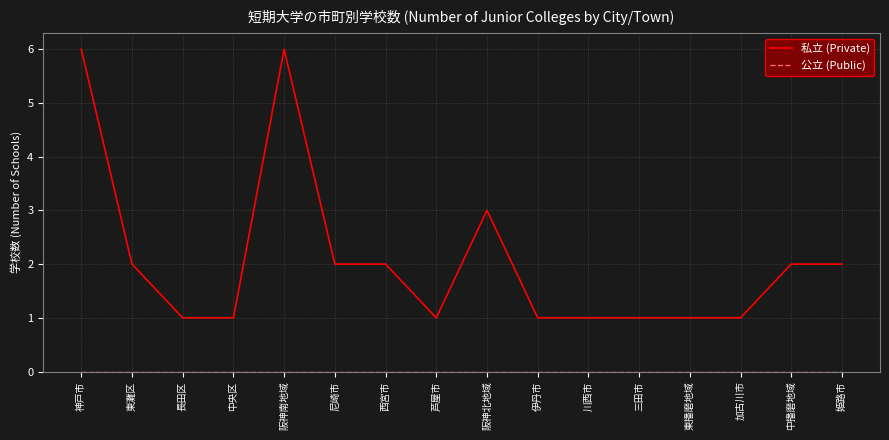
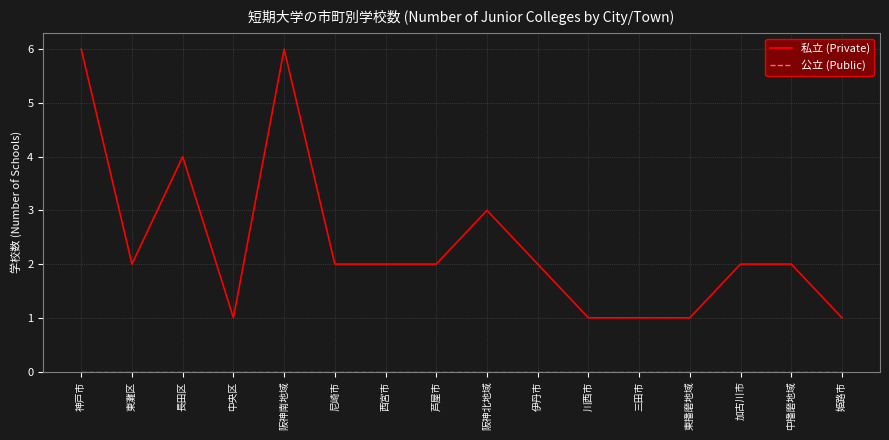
  {
    "私立 (Private)": {
      "神戸市": 6,
      "東灘区": 2,
-     "長田区": 1,
+     "長田区": 4,
      "中央区": 1,
      "阪神南地域": 6,
      "尼崎市": 2,
      "西宮市": 2,
-     "芦屋市": 1,
+     "芦屋市": 2,
      "阪神北地域": 3,
-     "伊丹市": 1,
+     "伊丹市": 2,
      "川西市": 1,
      "三田市": 1,
      "東播磨地域": 1,
-     "加古川市": 1,
+     "加古川市": 2,
      "中播磨地域": 2,
-     "姫路市": 2
+     "姫路市": 1
    },
    "公立 (Public)": {
      "神戸市": 0,
      "東灘区": 0,
      "長田区": 0,
      "中央区": 0,
      "阪神南地域": 0,
      "尼崎市": 0,
      "西宮市": 0,
      "芦屋市": 0,
      "阪神北地域": 0,
      "伊丹市": 0,
      "川西市": 0,
      "三田市": 0,
      "東播磨地域": 0,
      "加古川市": 0,
      "中播磨地域": 0,
      "姫路市": 0
    }
  }
